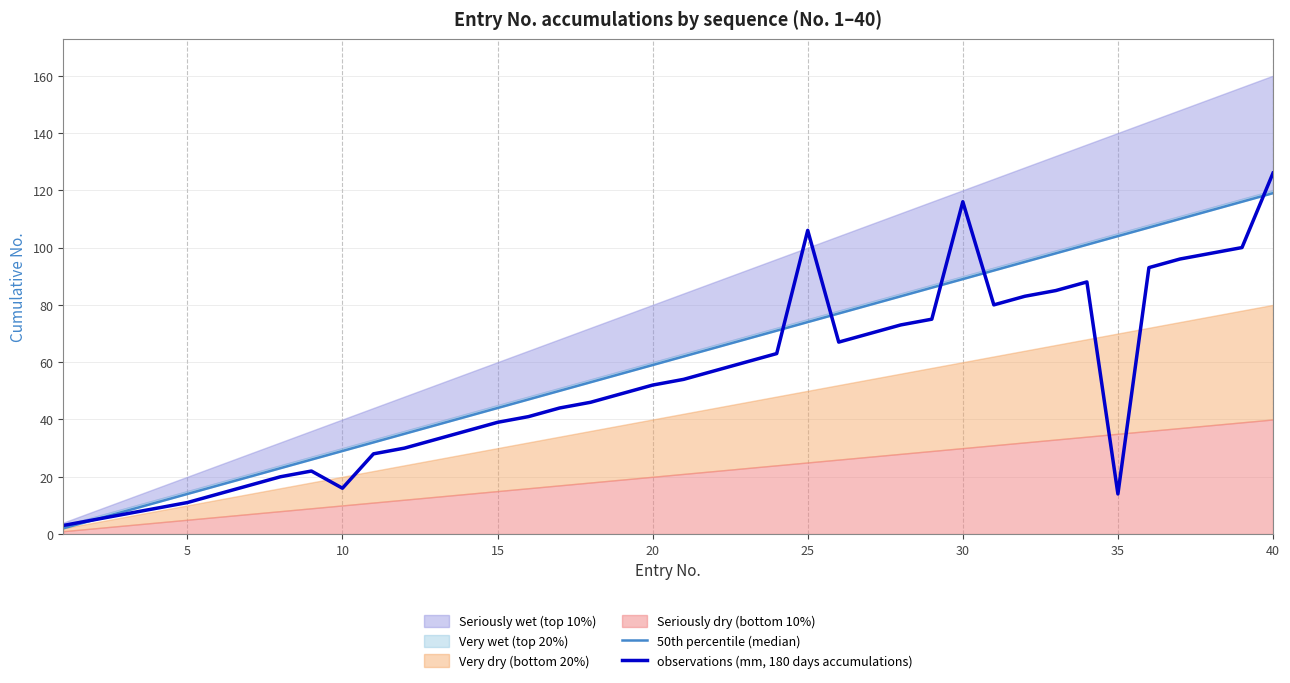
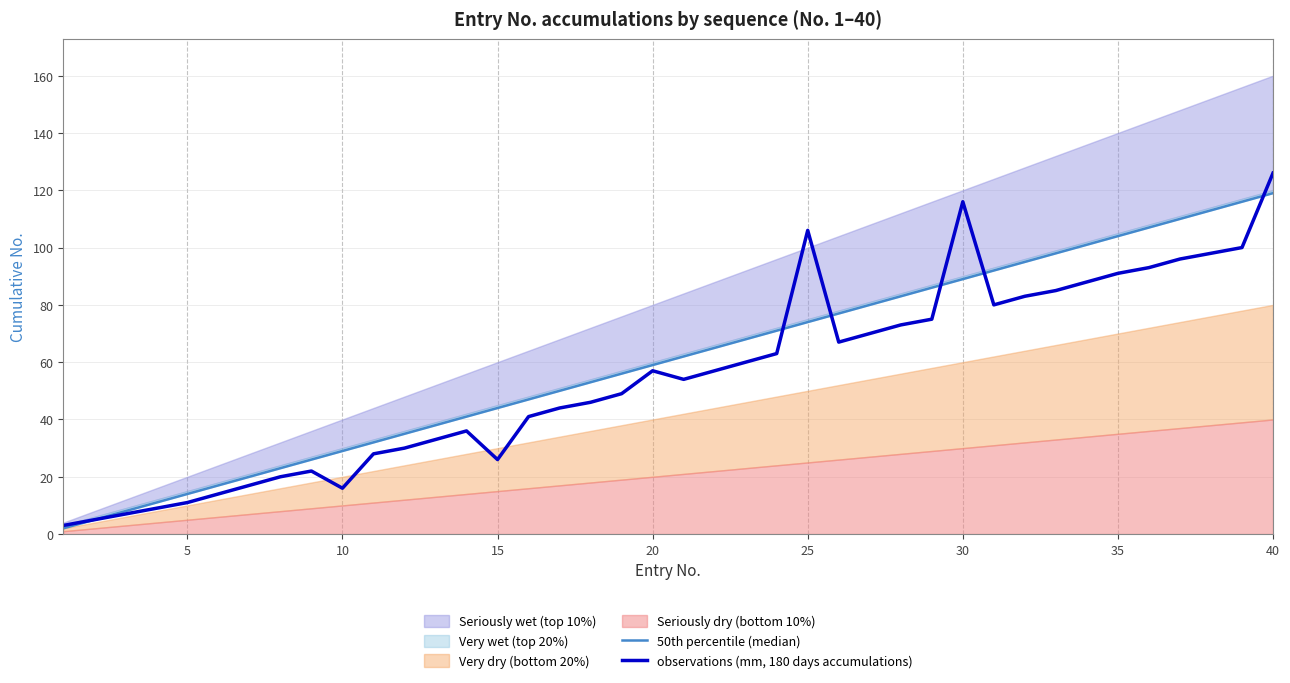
  {
    "50th percentile (median)": {
      "5": 14,
      "10": 29,
      "15": 44,
      "20": 59,
      "25": 74,
      "30": 89,
      "35": 104,
      "40": 119
    },
    "observations (mm, 180 days accumulations)": {
      "5": 11,
      "10": 16,
-     "15": 39,
-     "20": 52,
+     "15": 26,
+     "20": 57,
      "25": 106,
      "30": 116,
-     "35": 14,
+     "35": 91,
      "40": 126
    }
  }
